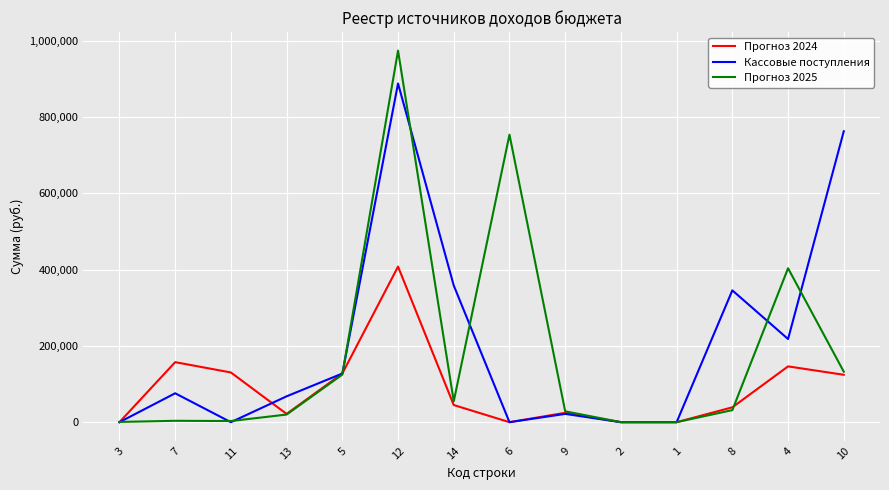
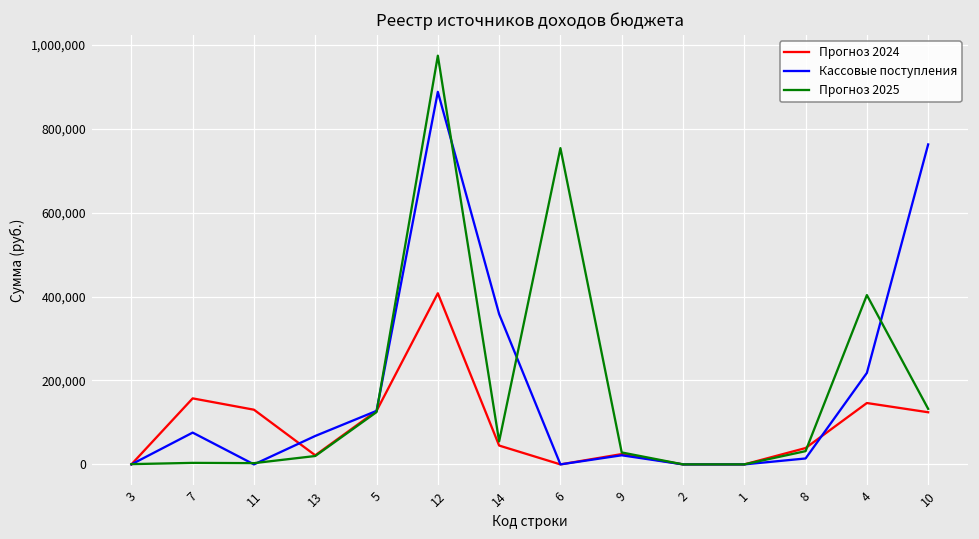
  {
    "Прогноз 2024": {
      "7": "160,000",
      "11": "130,000",
      "12": "410,000",
      "14": "40,000",
      "8": "40,000",
      "4": "150,000",
      "10": "120,000"
    },
    "Кассовые поступления": {
      "7": "80,000",
      "13": "70,000",
      "12": "890,000",
      "14": "360,000",
-     "8": "350,000",
+     "8": "10,000",
      "4": "220,000",
      "10": "760,000"
    },
    "Прогноз 2025": {
      "7": "0",
      "12": "970,000",
      "14": "50,000",
      "6": "750,000",
      "8": "30,000",
      "4": "400,000",
      "10": "130,000"
    }
  }
